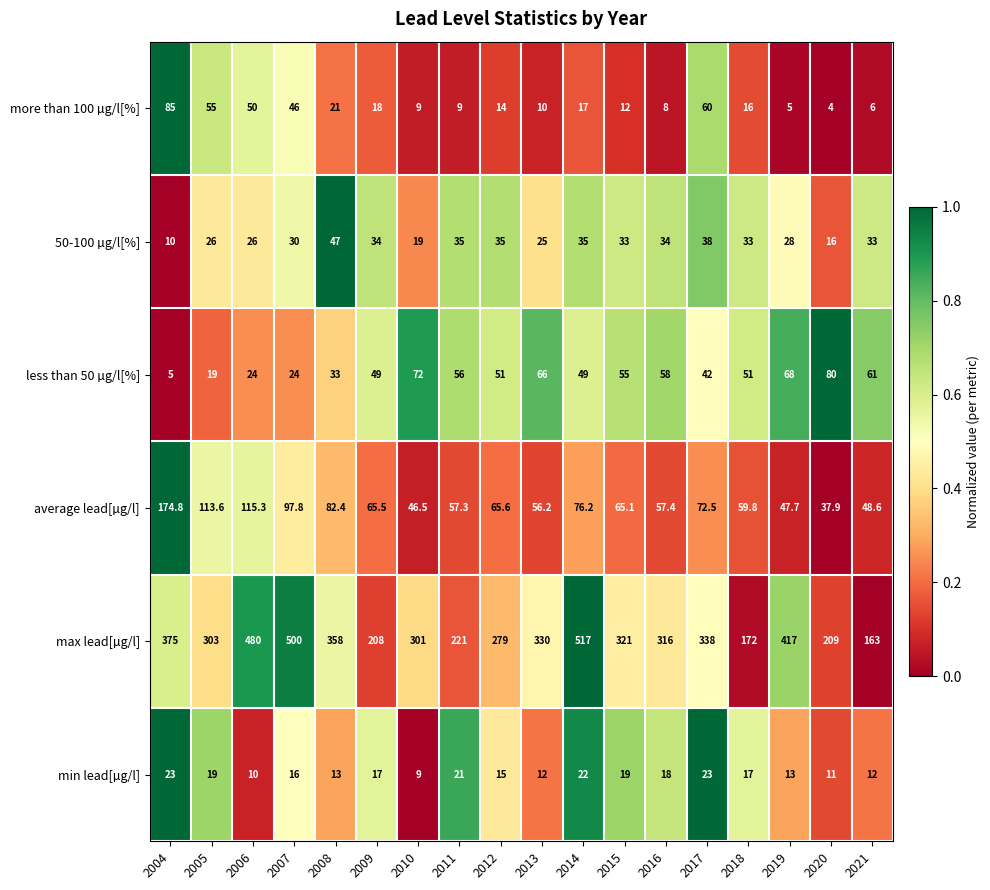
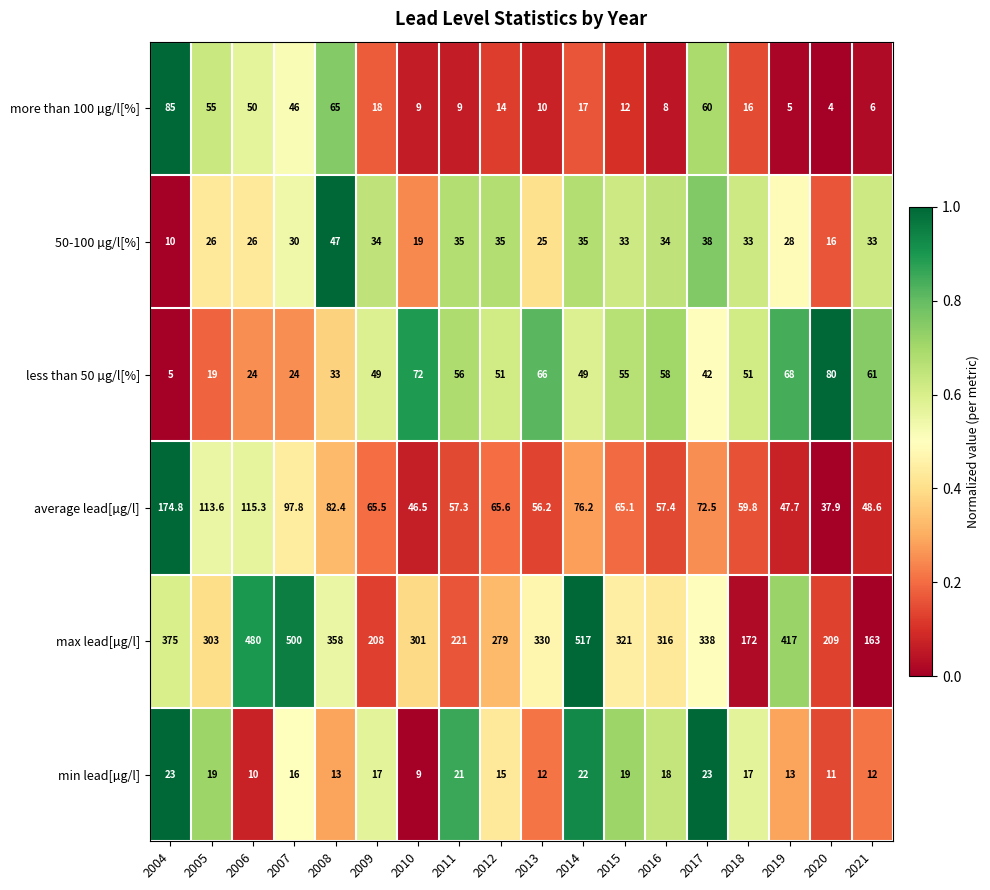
  {
    "more than 100 µg/l[%]": {
      "2004": 85,
      "2005": 55,
      "2006": 50,
      "2007": 46,
-     "2008": 21,
+     "2008": 65,
      "2009": 18,
      "2010": 9,
      "2011": 9,
      "2012": 14,
      "2013": 10,
      "2014": 17,
      "2015": 12,
      "2016": 8,
      "2017": 60,
      "2018": 16,
      "2019": 5,
      "2020": 4,
      "2021": 6
    },
    "50-100 µg/l[%]": {
      "2004": 10,
      "2005": 26,
      "2006": 26,
      "2007": 30,
      "2008": 47,
      "2009": 34,
      "2010": 19,
      "2011": 35,
      "2012": 35,
      "2013": 25,
      "2014": 35,
      "2015": 33,
      "2016": 34,
      "2017": 38,
      "2018": 33,
      "2019": 28,
      "2020": 16,
      "2021": 33
    },
    "less than 50 µg/l[%]": {
      "2004": 5,
      "2005": 19,
      "2006": 24,
      "2007": 24,
      "2008": 33,
      "2009": 49,
      "2010": 72,
      "2011": 56,
      "2012": 51,
      "2013": 66,
      "2014": 49,
      "2015": 55,
      "2016": 58,
      "2017": 42,
      "2018": 51,
      "2019": 68,
      "2020": 80,
      "2021": 61
    },
    "average lead[µg/l]": {
      "2004": 174.8,
      "2005": 113.6,
      "2006": 115.3,
      "2007": 97.8,
      "2008": 82.4,
      "2009": 65.5,
      "2010": 46.5,
      "2011": 57.3,
      "2012": 65.6,
      "2013": 56.2,
      "2014": 76.2,
      "2015": 65.1,
      "2016": 57.4,
      "2017": 72.5,
      "2018": 59.8,
      "2019": 47.7,
      "2020": 37.9,
      "2021": 48.6
    },
    "max lead[µg/l]": {
      "2004": 375,
      "2005": 303,
      "2006": 480,
      "2007": 500,
      "2008": 358,
      "2009": 208,
      "2010": 301,
      "2011": 221,
      "2012": 279,
      "2013": 330,
      "2014": 517,
      "2015": 321,
      "2016": 316,
      "2017": 338,
      "2018": 172,
      "2019": 417,
      "2020": 209,
      "2021": 163
    },
    "min lead[µg/l]": {
      "2004": 23,
      "2005": 19,
      "2006": 10,
      "2007": 16,
      "2008": 13,
      "2009": 17,
      "2010": 9,
      "2011": 21,
      "2012": 15,
      "2013": 12,
      "2014": 22,
      "2015": 19,
      "2016": 18,
      "2017": 23,
      "2018": 17,
      "2019": 13,
      "2020": 11,
      "2021": 12
    }
  }
